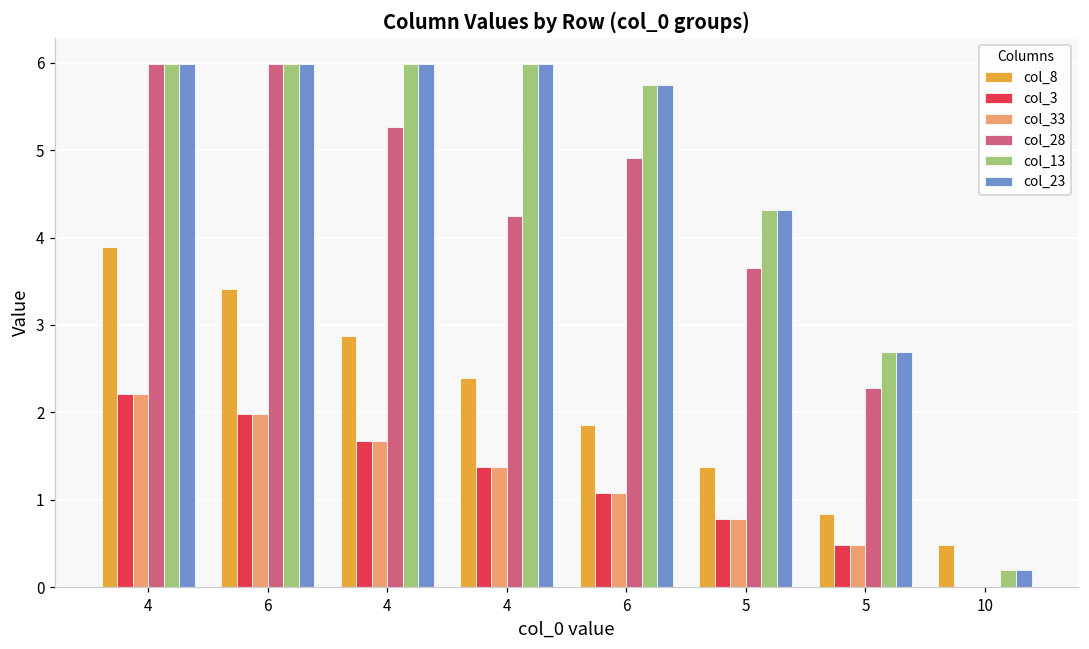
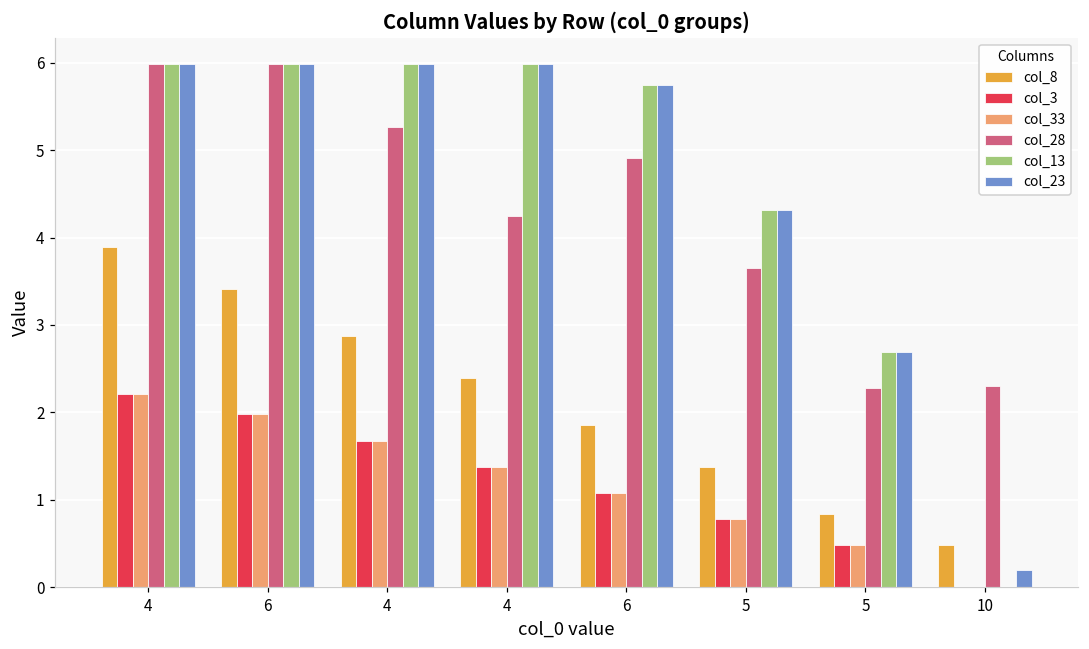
  {
    "col_3": {
      "10": 0.0
    },
    "col_28": {
-     "10": 0.0
+     "10": 2.3
    },
    "col_13": {
-     "10": 0.2
+     "10": 0.0
    },
    "col_23": {
      "10": 0.2
    }
  }
